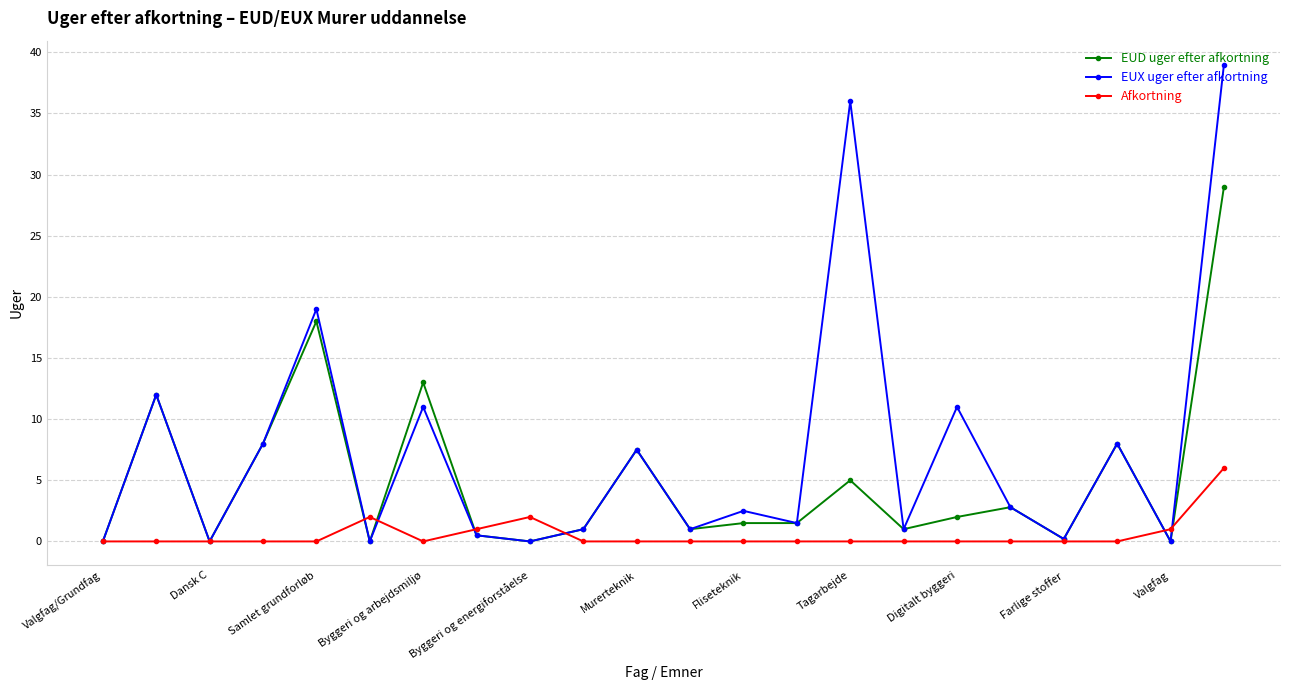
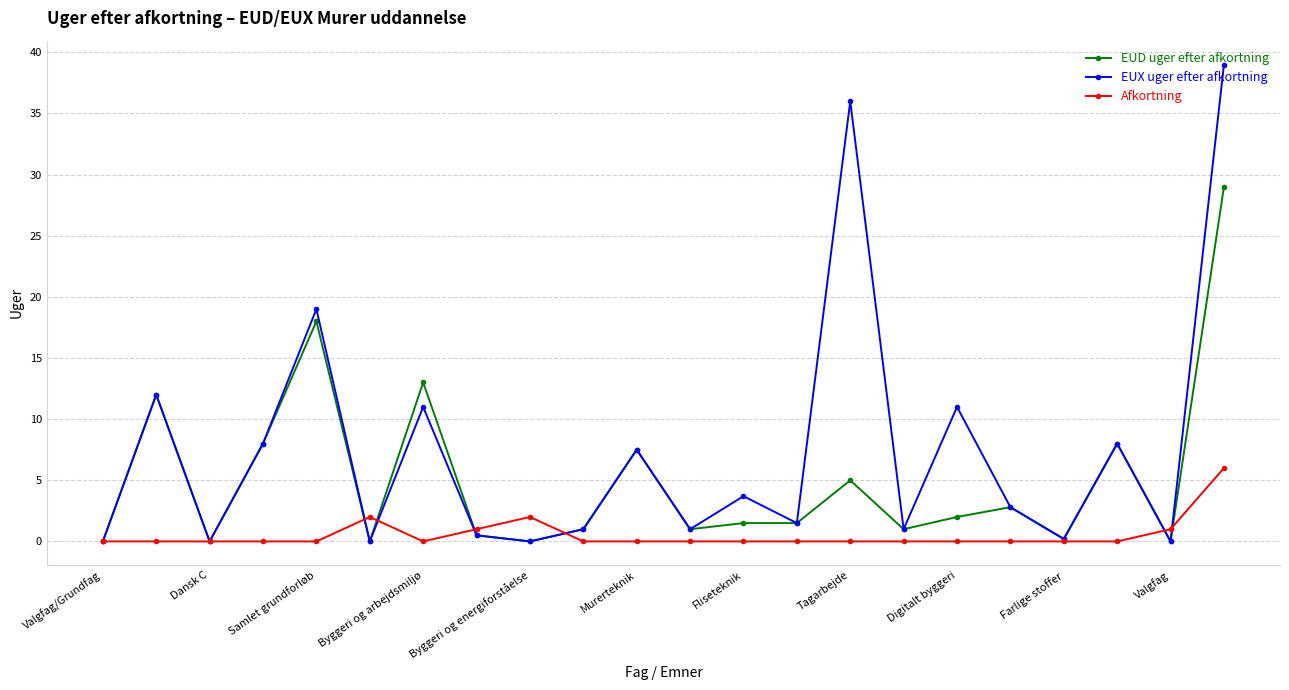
  {
    "EUD uger efter afkortning": {
      "Samlet grundforløb": 18.0,
      "Byggeri og arbejdsmiljø": 13.0,
      "Fliseteknik": 1.5,
      "Tagarbejde": 5.0,
      "Digitalt byggeri": 2.0
    },
    "EUX uger efter afkortning": {
      "Samlet grundforløb": 19.0,
      "Byggeri og arbejdsmiljø": 11.0,
-     "Fliseteknik": 2.5,
+     "Fliseteknik": 3.7,
      "Tagarbejde": 36.0,
      "Digitalt byggeri": 11.0
    },
    "Afkortning": {
      "Samlet grundforløb": 0.0,
      "Byggeri og arbejdsmiljø": 0.0,
      "Byggeri og energiforståelse": 2.0,
      "Murerteknik": 0.0,
      "Fliseteknik": 0.0,
      "Tagarbejde": 0.0,
      "Digitalt byggeri": 0.0,
      "Valgfag": 1.0
    }
  }
